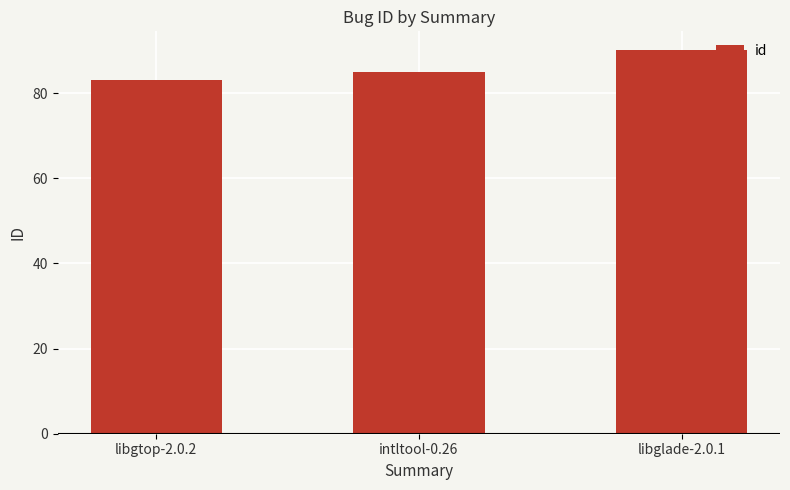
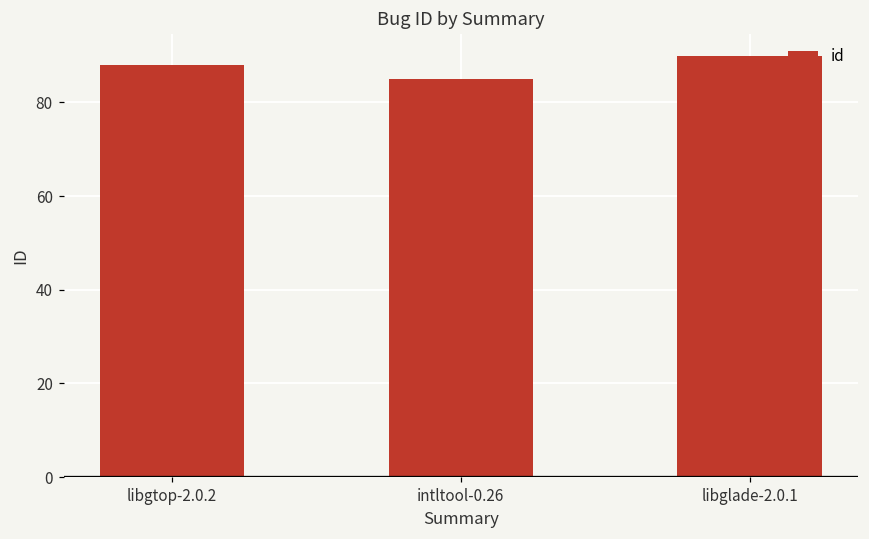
  {
-   "libgtop-2.0.2": 83,
+   "libgtop-2.0.2": 88,
    "intltool-0.26": 85,
    "libglade-2.0.1": 90
  }
